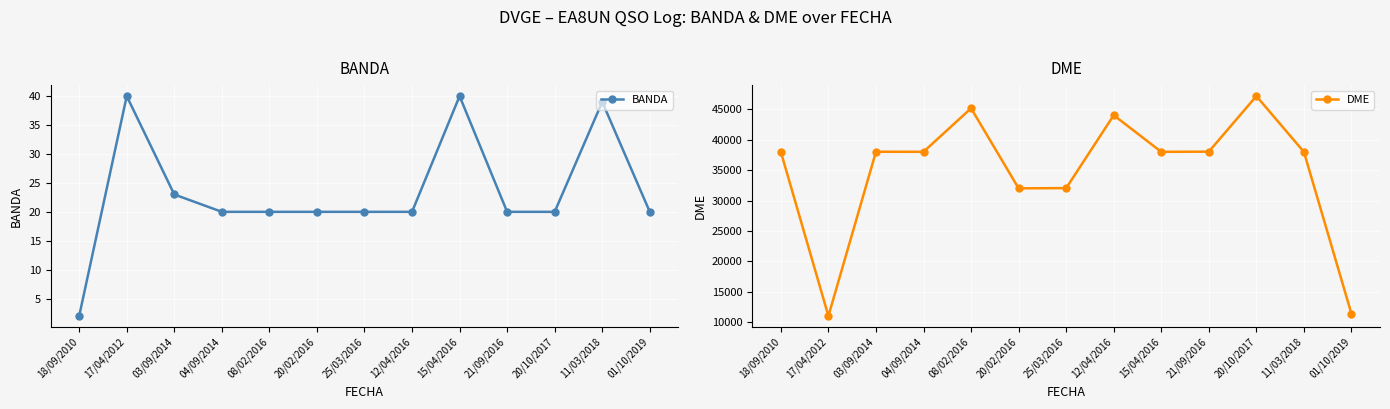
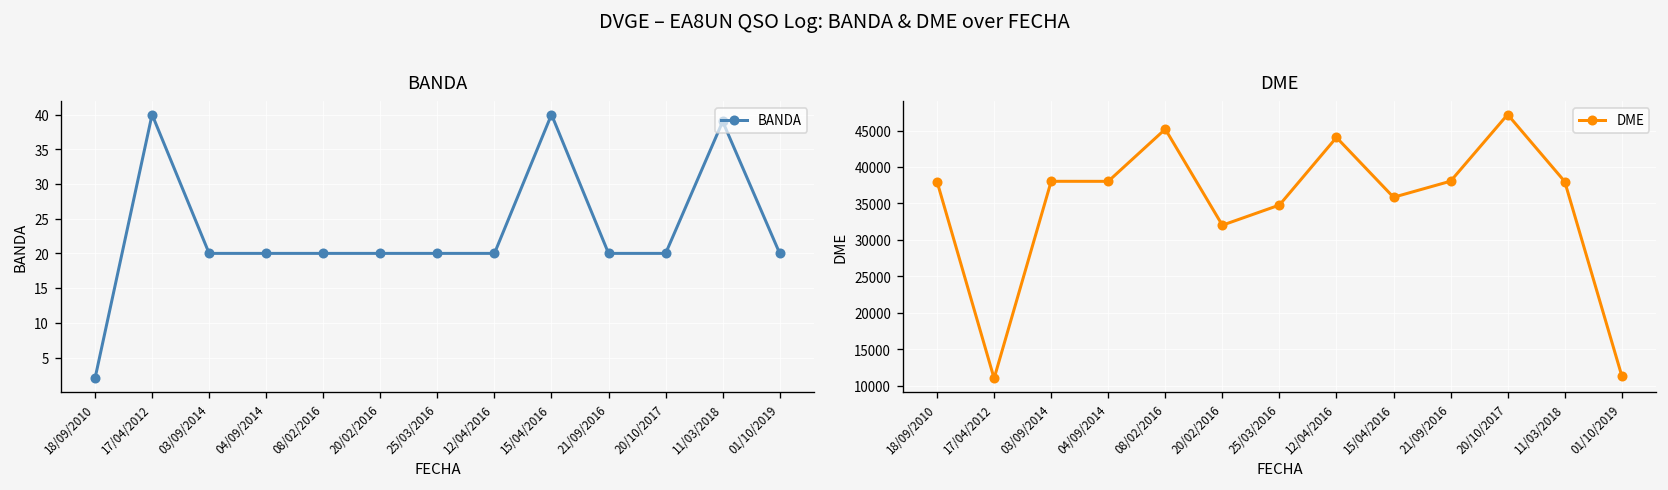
  {
    "BANDA": {
      "18/09/2010": 2,
      "17/04/2012": 40,
-     "03/09/2014": 23,
+     "03/09/2014": 20,
      "04/09/2014": 20,
      "08/02/2016": 20,
      "20/02/2016": 20,
      "25/03/2016": 20,
      "12/04/2016": 20,
      "15/04/2016": 40,
      "21/09/2016": 20,
      "20/10/2017": 20,
      "01/10/2019": 20
    },
    "DME": {
      "18/09/2010": 38000,
      "17/04/2012": 11000,
      "03/09/2014": 38000,
      "04/09/2014": 38000,
      "08/02/2016": 45000,
      "20/02/2016": 32000,
-     "25/03/2016": 32000,
+     "25/03/2016": 35000,
      "12/04/2016": 44000,
-     "15/04/2016": 38000,
+     "15/04/2016": 36000,
      "21/09/2016": 38000,
      "20/10/2017": 47000,
      "11/03/2018": 38000,
      "01/10/2019": 11000
    }
  }
